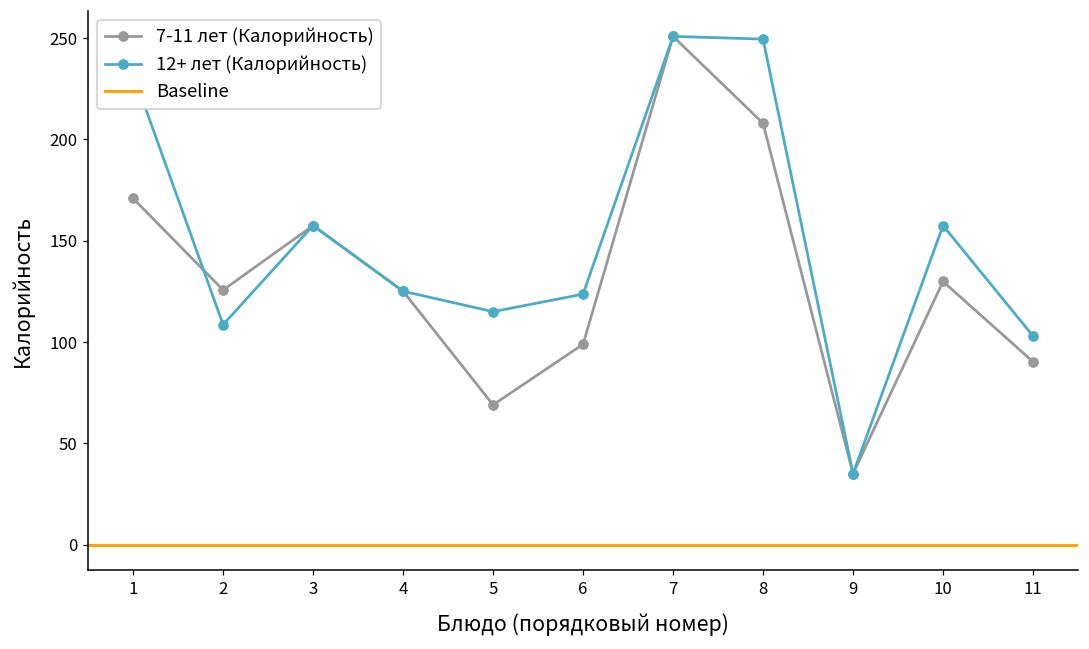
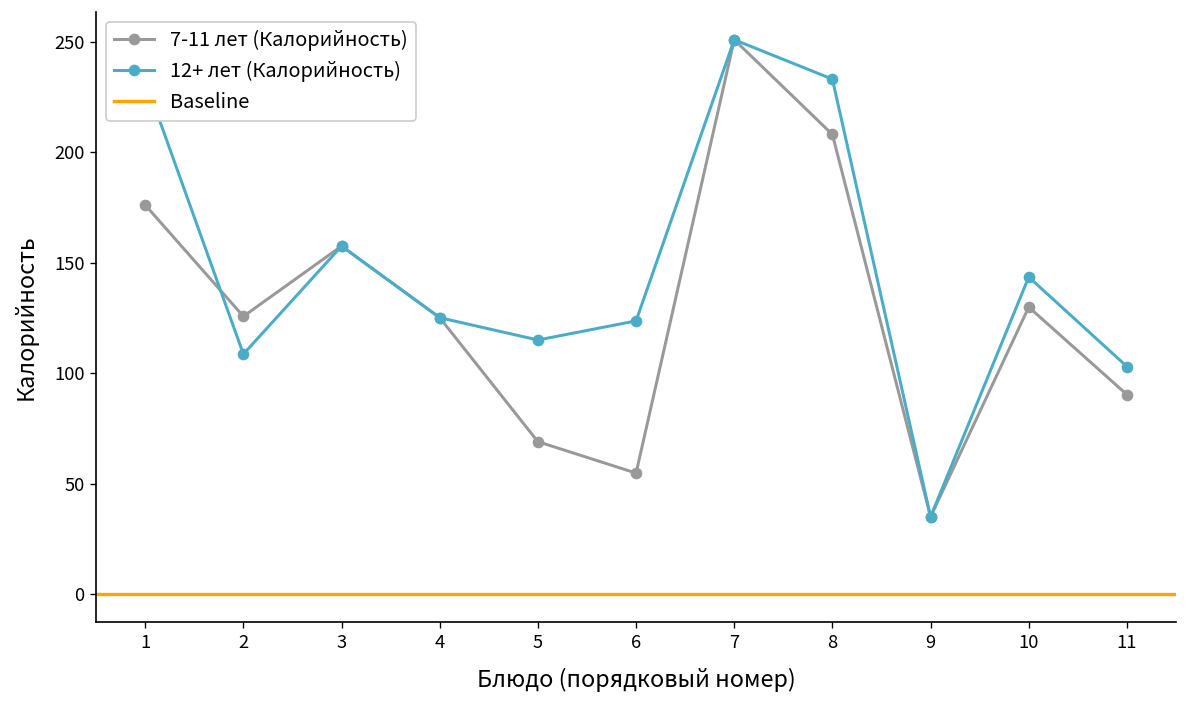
  {
    "7-11 лет (Калорийность)": {
-     "1": 171,
+     "1": 176,
      "2": 126,
      "5": 69,
-     "6": 99,
+     "6": 55,
      "8": 208,
      "10": 130,
      "11": 90
    },
    "12+ лет (Калорийность)": {
      "2": 109,
      "5": 115,
      "6": 124,
-     "8": 250,
-     "10": 158,
+     "8": 233,
+     "10": 144,
      "11": 103
    }
  }
